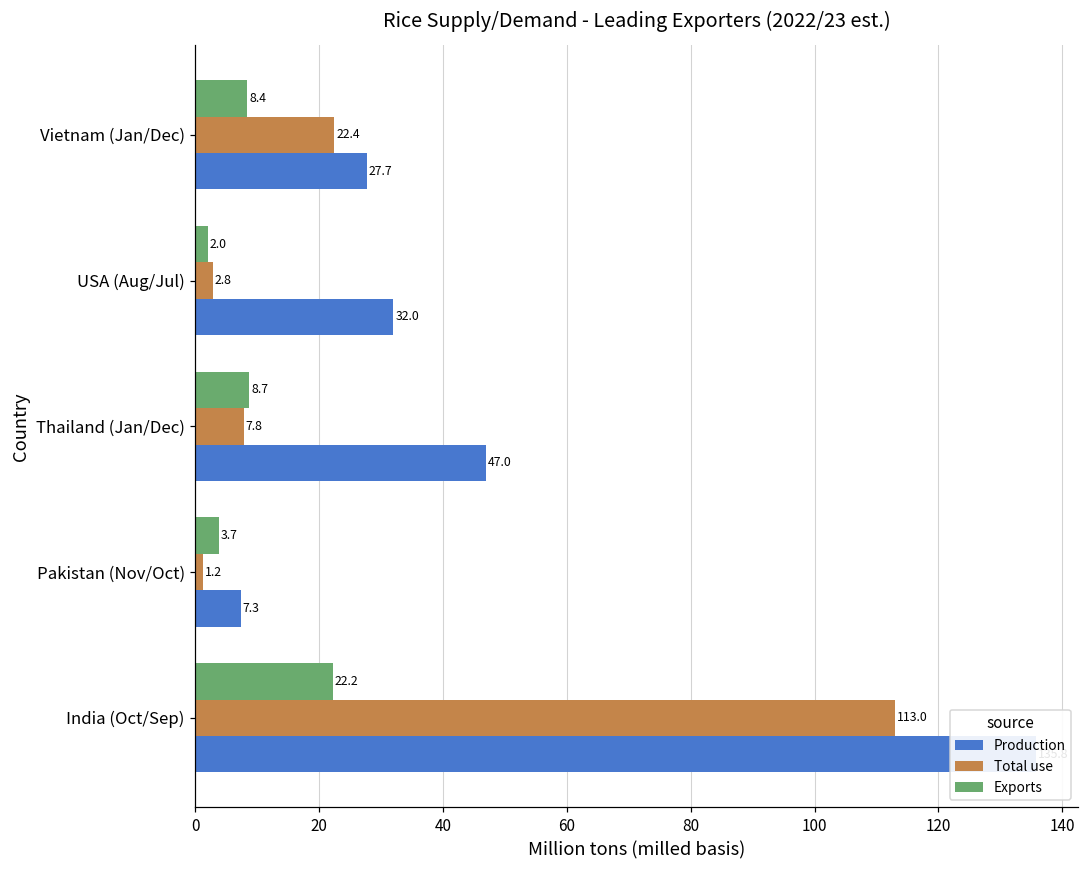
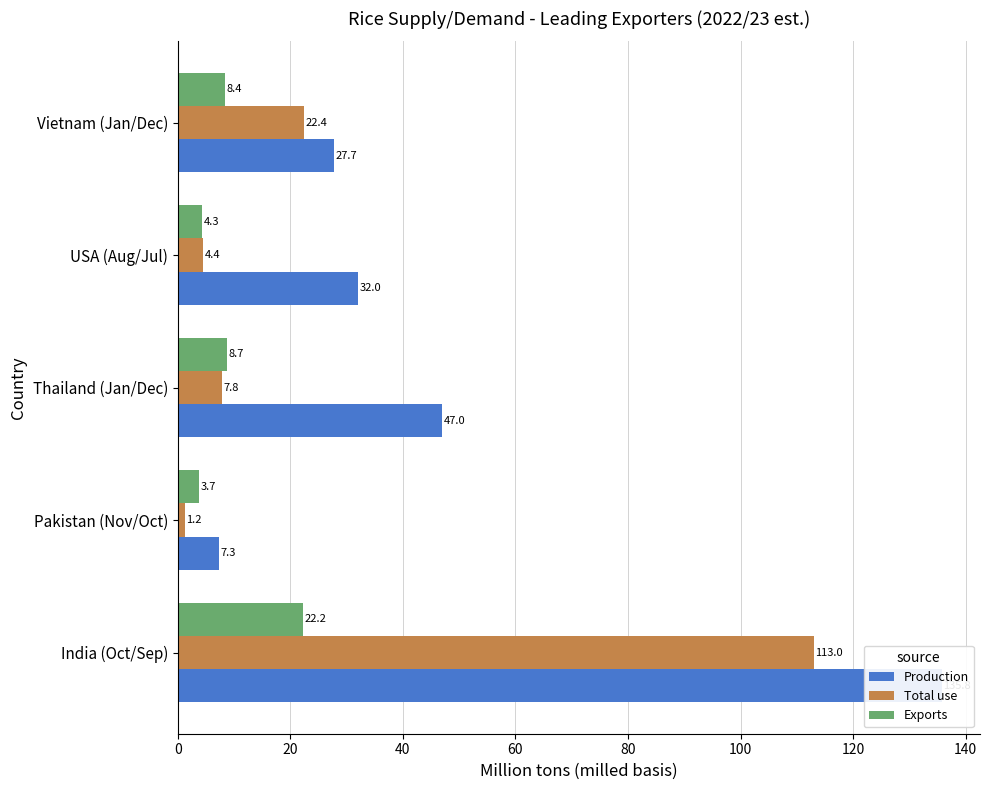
  {
    "Production": {
      "Vietnam (Jan/Dec)": 27.7,
      "USA (Aug/Jul)": 32.0,
      "Thailand (Jan/Dec)": 47.0,
      "Pakistan (Nov/Oct)": 7.3
    },
    "Total use": {
      "Vietnam (Jan/Dec)": 22.4,
-     "USA (Aug/Jul)": 2.8,
+     "USA (Aug/Jul)": 4.4,
      "Thailand (Jan/Dec)": 7.8,
      "Pakistan (Nov/Oct)": 1.2,
      "India (Oct/Sep)": 113.0
    },
    "Exports": {
      "Vietnam (Jan/Dec)": 8.4,
-     "USA (Aug/Jul)": 2.0,
+     "USA (Aug/Jul)": 4.3,
      "Thailand (Jan/Dec)": 8.7,
      "Pakistan (Nov/Oct)": 3.7,
      "India (Oct/Sep)": 22.2
    }
  }
